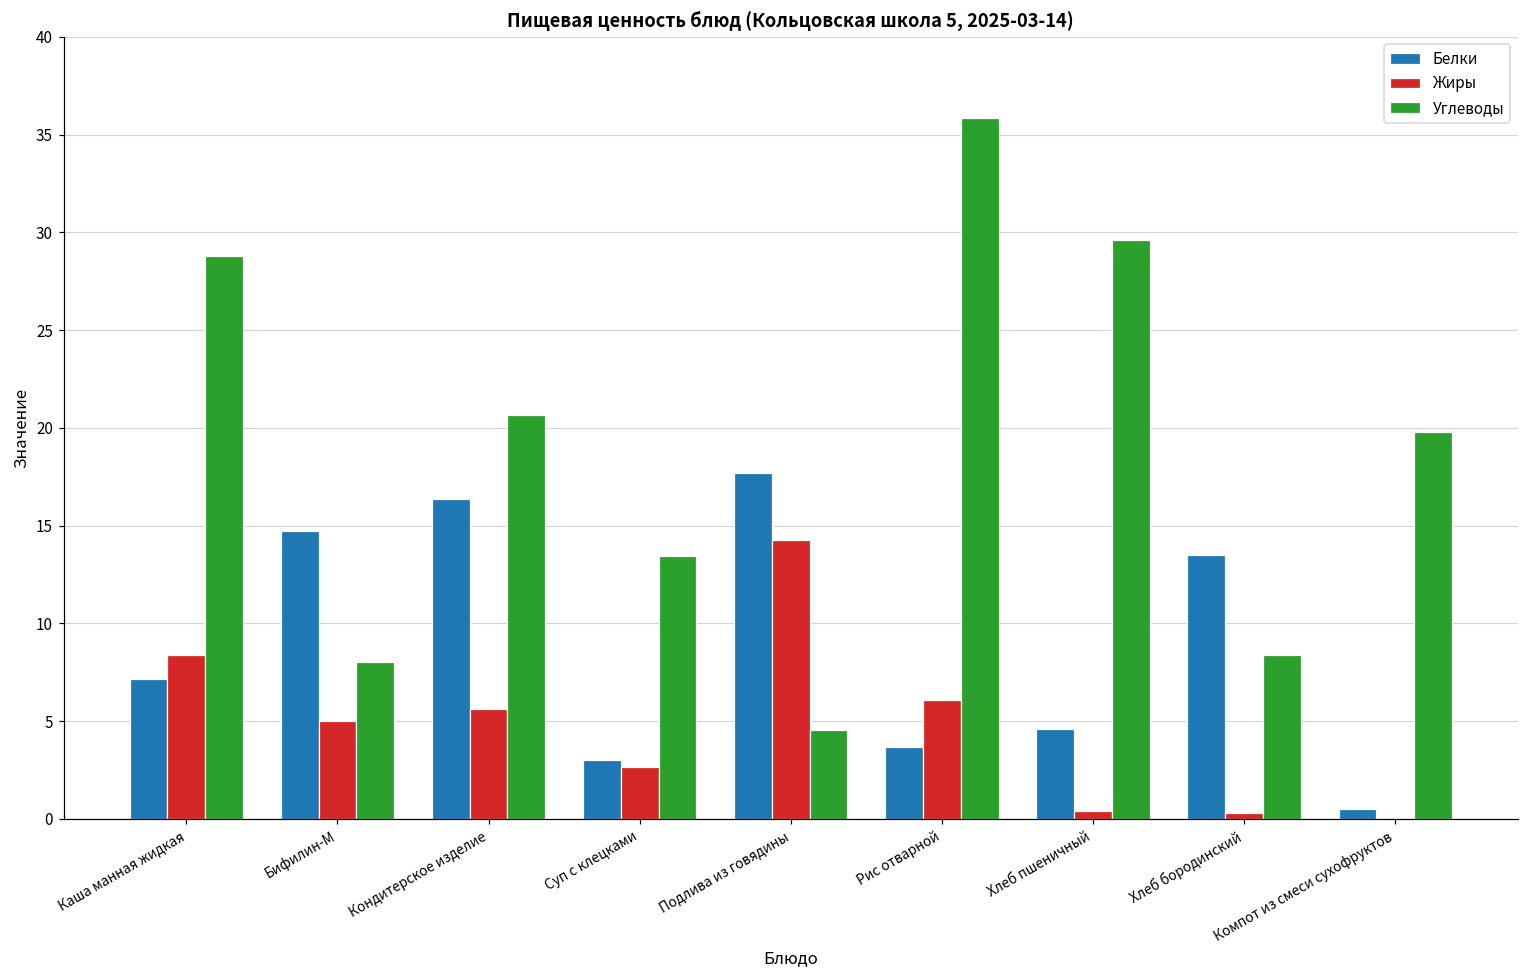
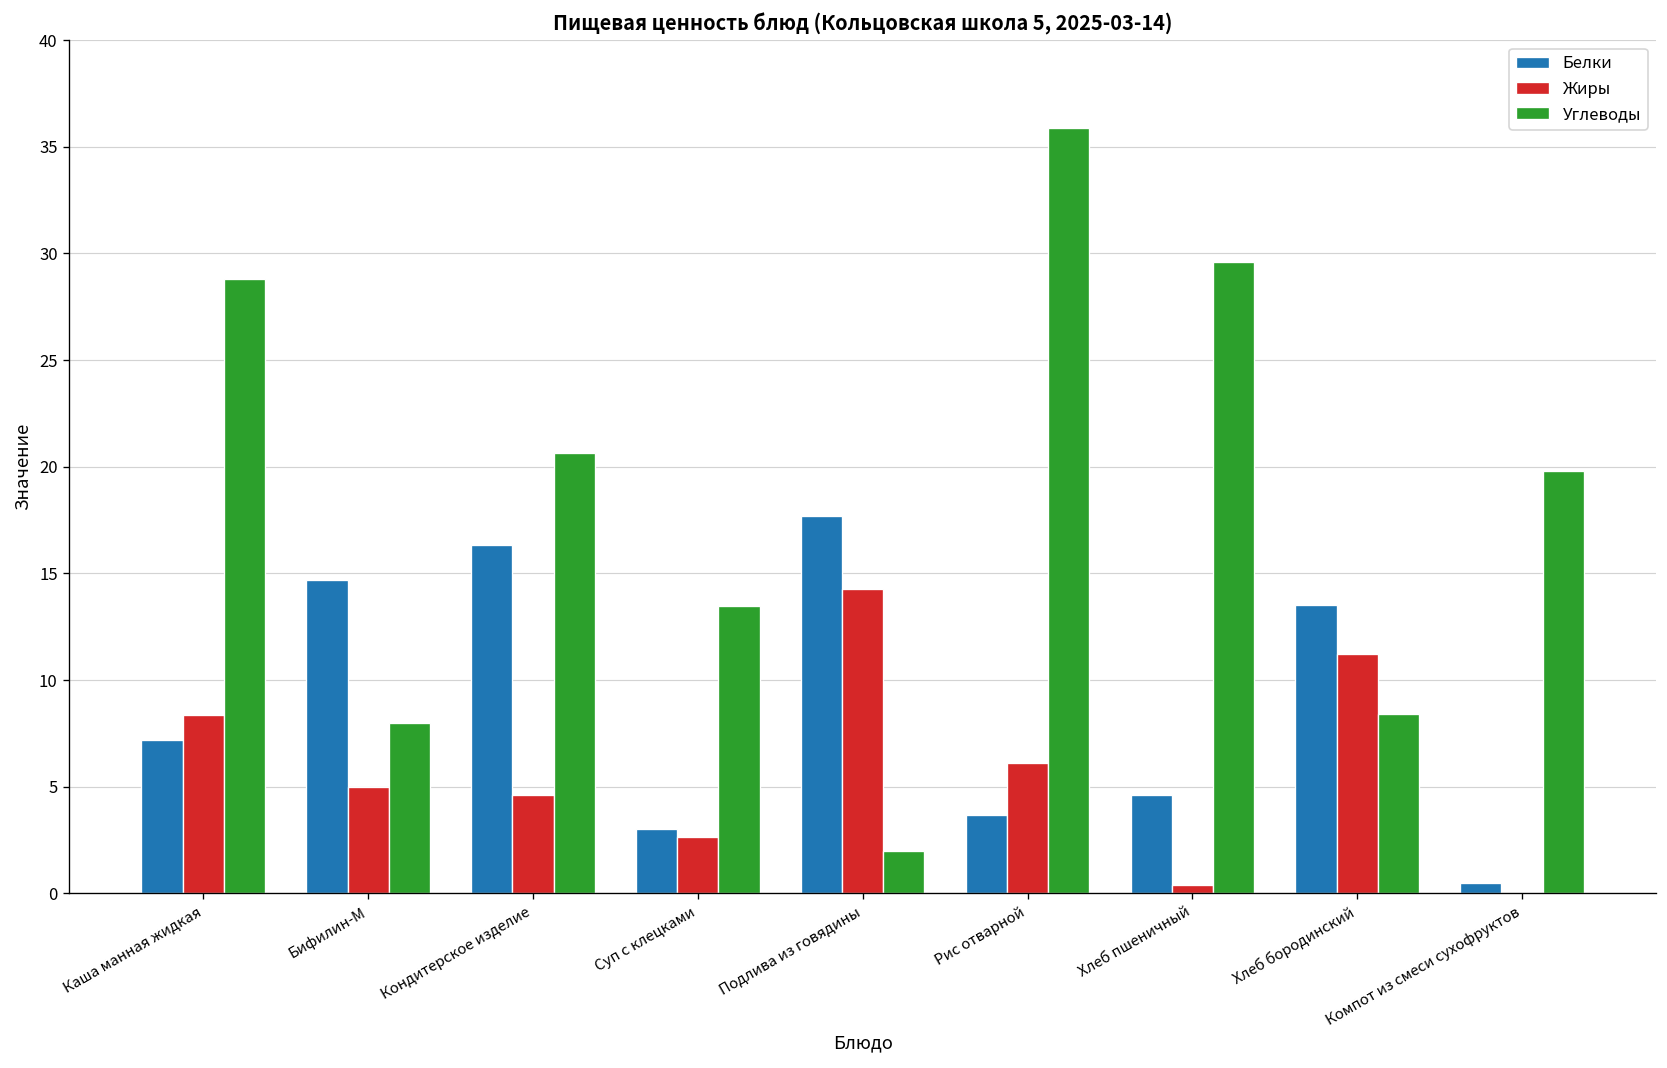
  {
    "Белки": {
      "Каша манная жидкая": 7.2,
      "Бифилин-М": 14.7,
      "Кондитерское изделие": 16.3,
      "Суп с клецками": 3.0,
      "Подлива из говядины": 17.7,
      "Рис отварной": 3.7,
      "Хлеб пшеничный": 4.6,
      "Хлеб бородинский": 13.5,
      "Компот из смеси сухофруктов": 0.5
    },
    "Жиры": {
      "Каша манная жидкая": 8.4,
      "Бифилин-М": 5.0,
-     "Кондитерское изделие": 5.6,
+     "Кондитерское изделие": 4.6,
      "Суп с клецками": 2.6,
      "Подлива из говядины": 14.3,
      "Рис отварной": 6.1,
      "Хлеб пшеничный": 0.4,
-     "Хлеб бородинский": 0.3,
+     "Хлеб бородинский": 11.2,
      "Компот из смеси сухофруктов": 0.0
    },
    "Углеводы": {
      "Каша манная жидкая": 28.8,
      "Бифилин-М": 8.0,
      "Кондитерское изделие": 20.7,
      "Суп с клецками": 13.5,
-     "Подлива из говядины": 4.5,
+     "Подлива из говядины": 2.0,
      "Рис отварной": 35.9,
      "Хлеб пшеничный": 29.6,
      "Хлеб бородинский": 8.4,
      "Компот из смеси сухофруктов": 19.8
    }
  }
